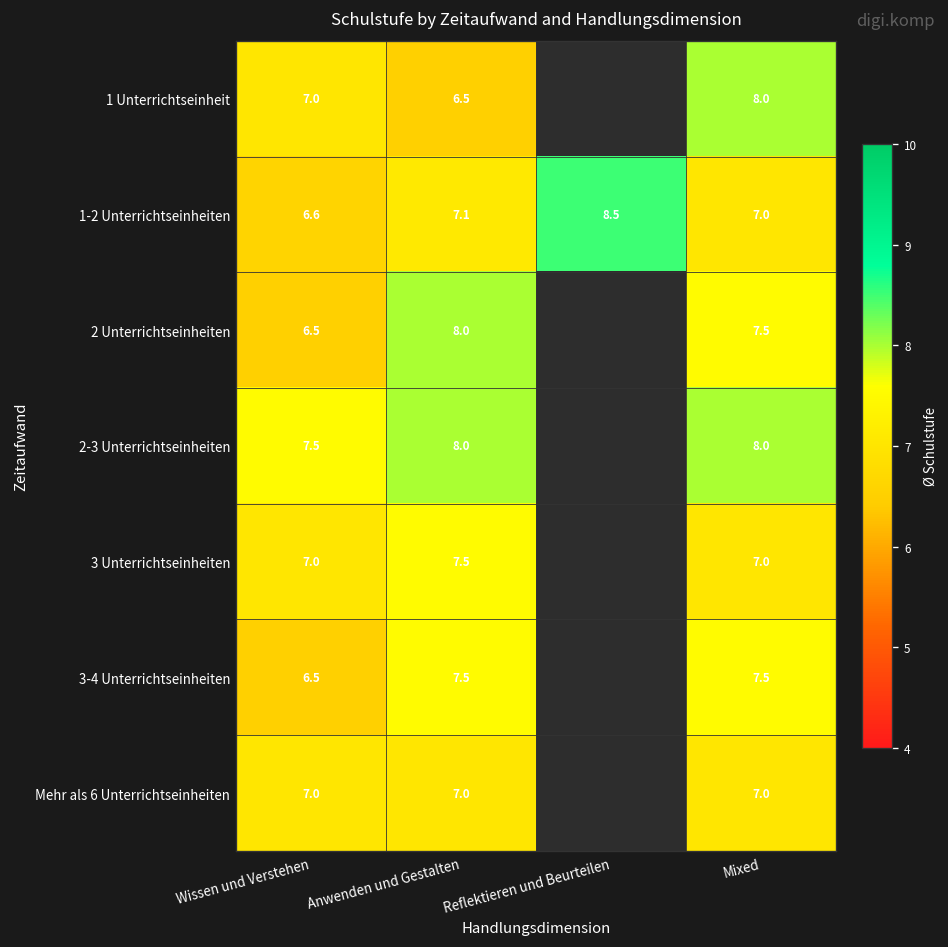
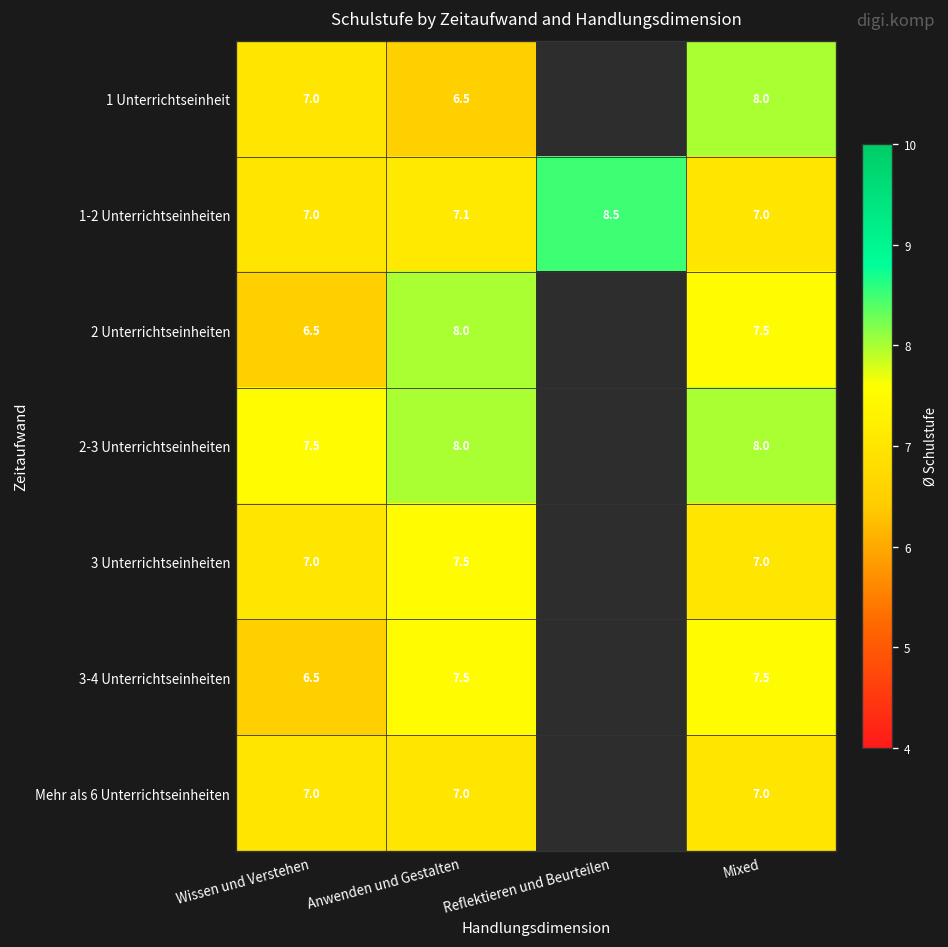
  {
    "1 Unterrichtseinheit": {
      "Wissen und Verstehen": 7.0,
      "Anwenden und Gestalten": 6.5,
      "Mixed": 8.0
    },
    "1-2 Unterrichtseinheiten": {
-     "Wissen und Verstehen": 6.6,
+     "Wissen und Verstehen": 7.0,
      "Anwenden und Gestalten": 7.1,
      "Reflektieren und Beurteilen": 8.5,
      "Mixed": 7.0
    },
    "2 Unterrichtseinheiten": {
      "Wissen und Verstehen": 6.5,
      "Anwenden und Gestalten": 8.0,
      "Mixed": 7.5
    },
    "2-3 Unterrichtseinheiten": {
      "Wissen und Verstehen": 7.5,
      "Anwenden und Gestalten": 8.0,
      "Mixed": 8.0
    },
    "3 Unterrichtseinheiten": {
      "Wissen und Verstehen": 7.0,
      "Anwenden und Gestalten": 7.5,
      "Mixed": 7.0
    },
    "3-4 Unterrichtseinheiten": {
      "Wissen und Verstehen": 6.5,
      "Anwenden und Gestalten": 7.5,
      "Mixed": 7.5
    },
    "Mehr als 6 Unterrichtseinheiten": {
      "Wissen und Verstehen": 7.0,
      "Anwenden und Gestalten": 7.0,
      "Mixed": 7.0
    }
  }
